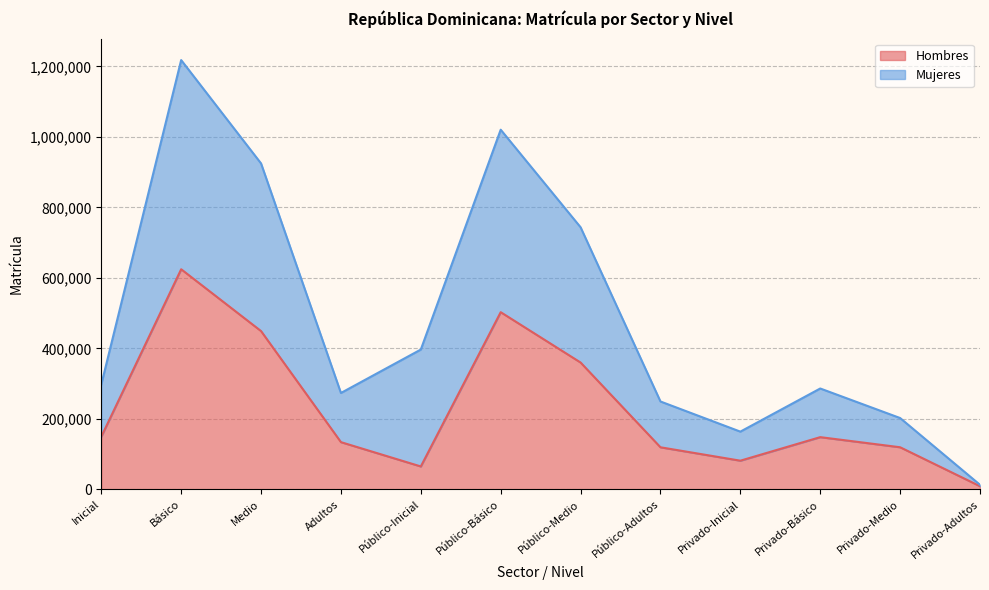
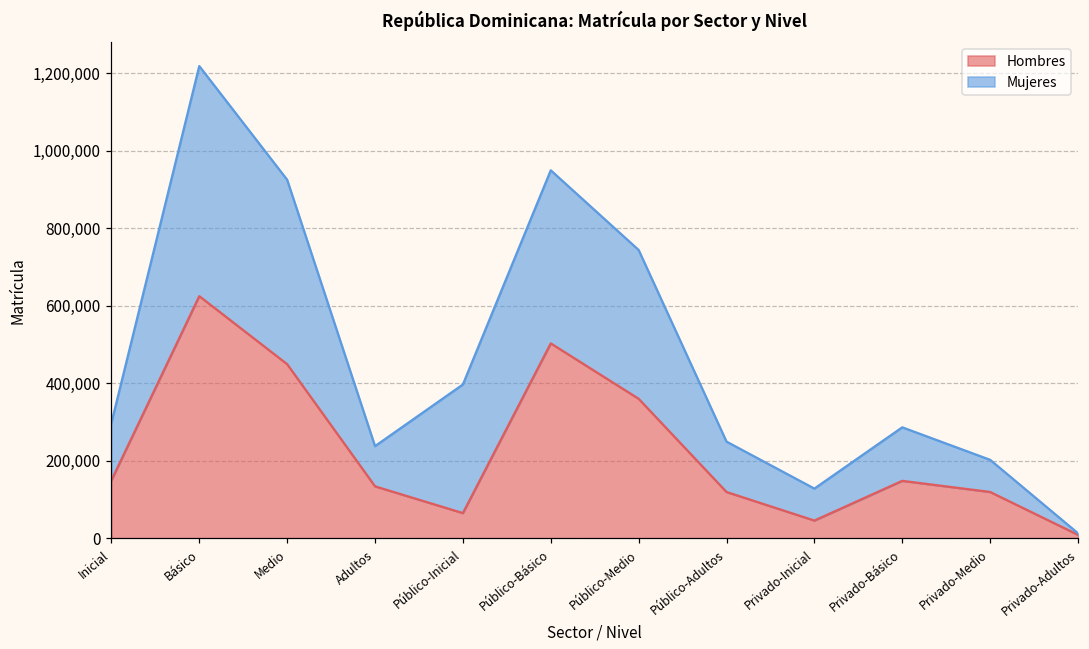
  {
    "Hombres": {
      "Inicial": "150,000",
      "Básico": "620,000",
      "Medio": "450,000",
      "Adultos": "130,000",
      "Público-Inicial": "70,000",
      "Público-Básico": "500,000",
      "Público-Medio": "360,000",
      "Público-Adultos": "120,000",
-     "Privado-Inicial": "80,000",
+     "Privado-Inicial": "50,000",
      "Privado-Básico": "150,000",
      "Privado-Medio": "120,000"
    },
    "Mujeres": {
      "Inicial": "150,000",
      "Básico": "590,000",
      "Medio": "480,000",
-     "Adultos": "140,000",
+     "Adultos": "100,000",
      "Público-Inicial": "330,000",
-     "Público-Básico": "520,000",
+     "Público-Básico": "450,000",
      "Público-Medio": "380,000",
      "Público-Adultos": "130,000",
      "Privado-Inicial": "80,000",
      "Privado-Básico": "140,000",
      "Privado-Medio": "80,000"
    }
  }
